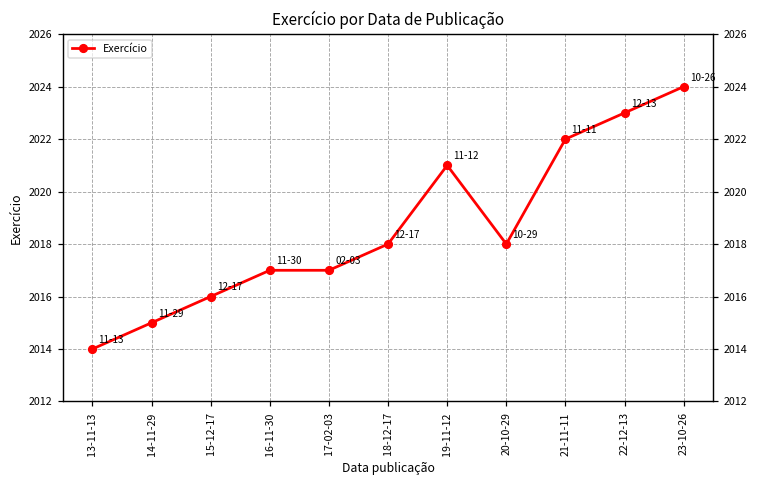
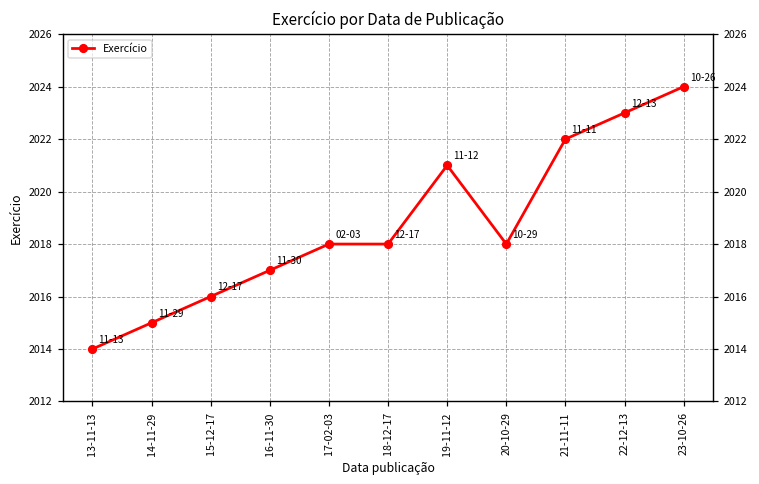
  {
-   "17-02-03": 2017
+   "17-02-03": 2018
  }
